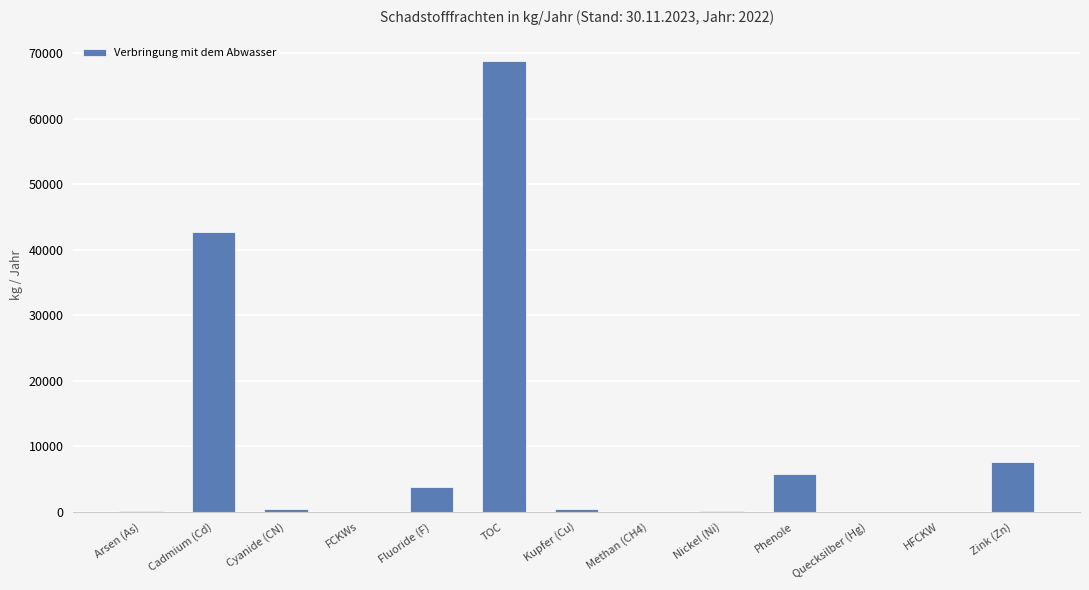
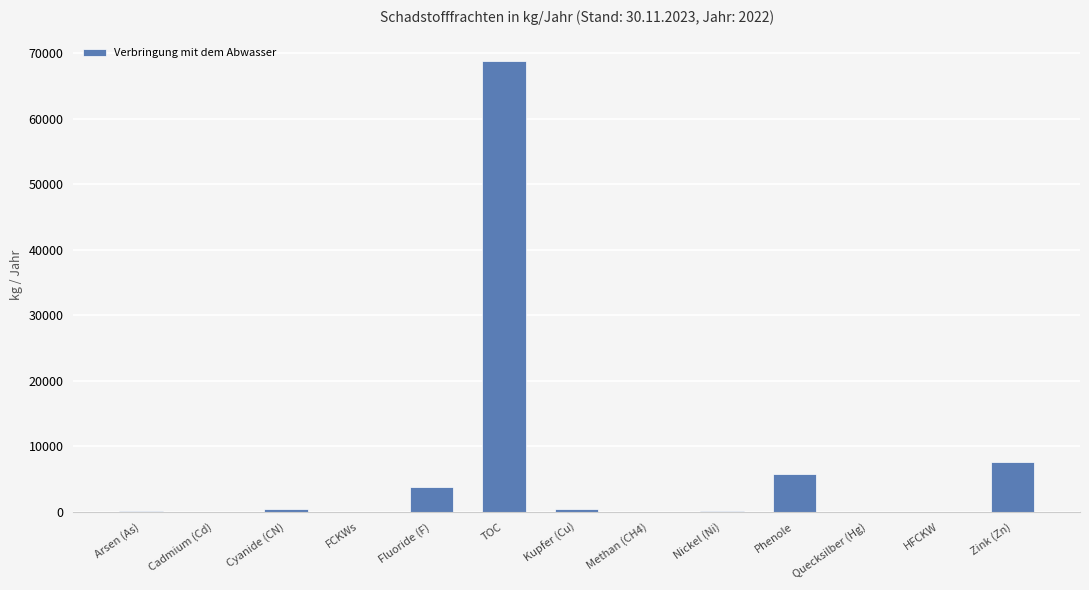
  {
-   "Cadmium (Cd)": 43000,
+   "Cadmium (Cd)": 0,
    "Cyanide (CN)": 0,
    "FCKWs": 0,
    "Fluoride (F)": 4000,
    "TOC": 69000,
    "Kupfer (Cu)": 0,
    "Methan (CH4)": 0,
    "Phenole": 6000,
    "HFCKW": 0,
    "Zink (Zn)": 8000
  }
